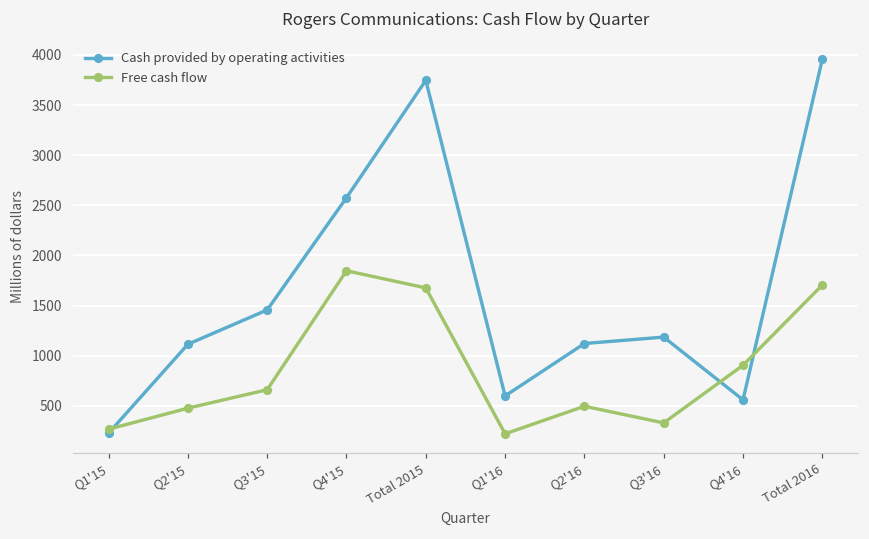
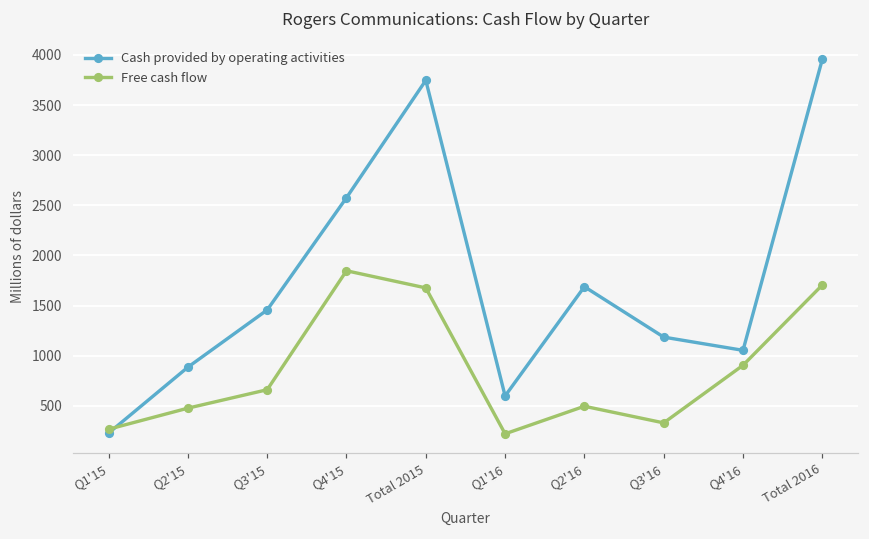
  {
    "Cash provided by operating activities": {
      "Q1'15": 200,
-     "Q2'15": 1100,
+     "Q2'15": 900,
      "Q3'15": 1500,
      "Q4'15": 2600,
      "Total 2015": 3700,
      "Q1'16": 600,
-     "Q2'16": 1100,
+     "Q2'16": 1700,
      "Q3'16": 1200,
-     "Q4'16": 600,
+     "Q4'16": 1100,
      "Total 2016": 4000
    },
    "Free cash flow": {
      "Q1'15": 300,
      "Q2'15": 500,
      "Q3'15": 700,
      "Q4'15": 1800,
      "Total 2015": 1700,
      "Q1'16": 200,
      "Q2'16": 500,
      "Q3'16": 300,
      "Q4'16": 900,
      "Total 2016": 1700
    }
  }
